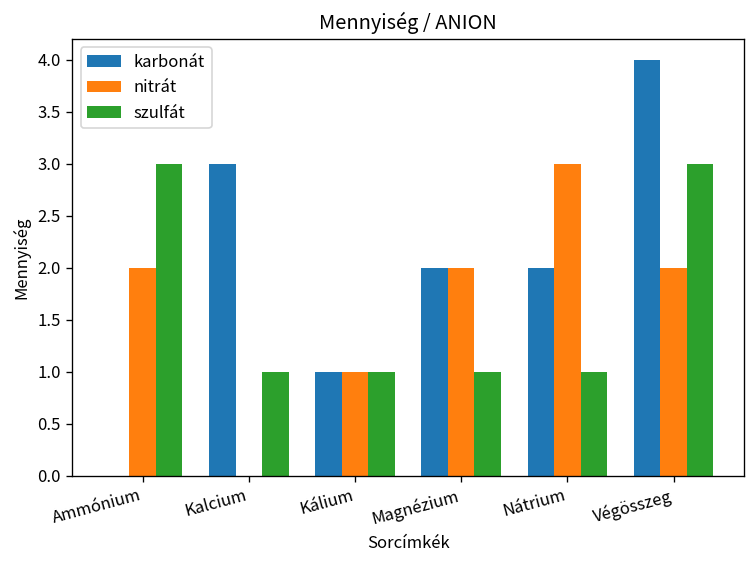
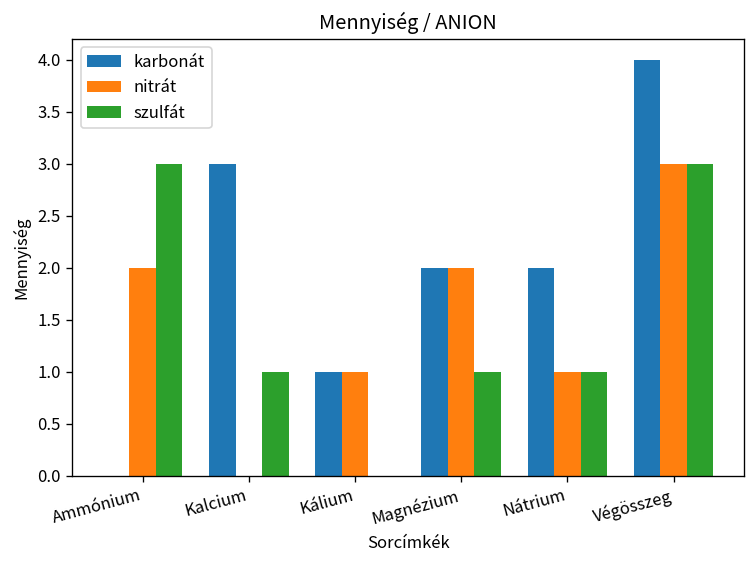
  {
    "karbonát": {
      "Ammónium": 0,
      "Kalcium": 3,
      "Kálium": 1,
      "Magnézium": 2,
      "Nátrium": 2,
      "Végösszeg": 4
    },
    "nitrát": {
      "Ammónium": 2,
      "Kalcium": 0,
      "Kálium": 1,
      "Magnézium": 2,
-     "Nátrium": 3,
-     "Végösszeg": 2
+     "Nátrium": 1,
+     "Végösszeg": 3
    },
    "szulfát": {
      "Ammónium": 3,
      "Kalcium": 1,
-     "Kálium": 1,
+     "Kálium": 0,
      "Magnézium": 1,
      "Nátrium": 1,
      "Végösszeg": 3
    }
  }
